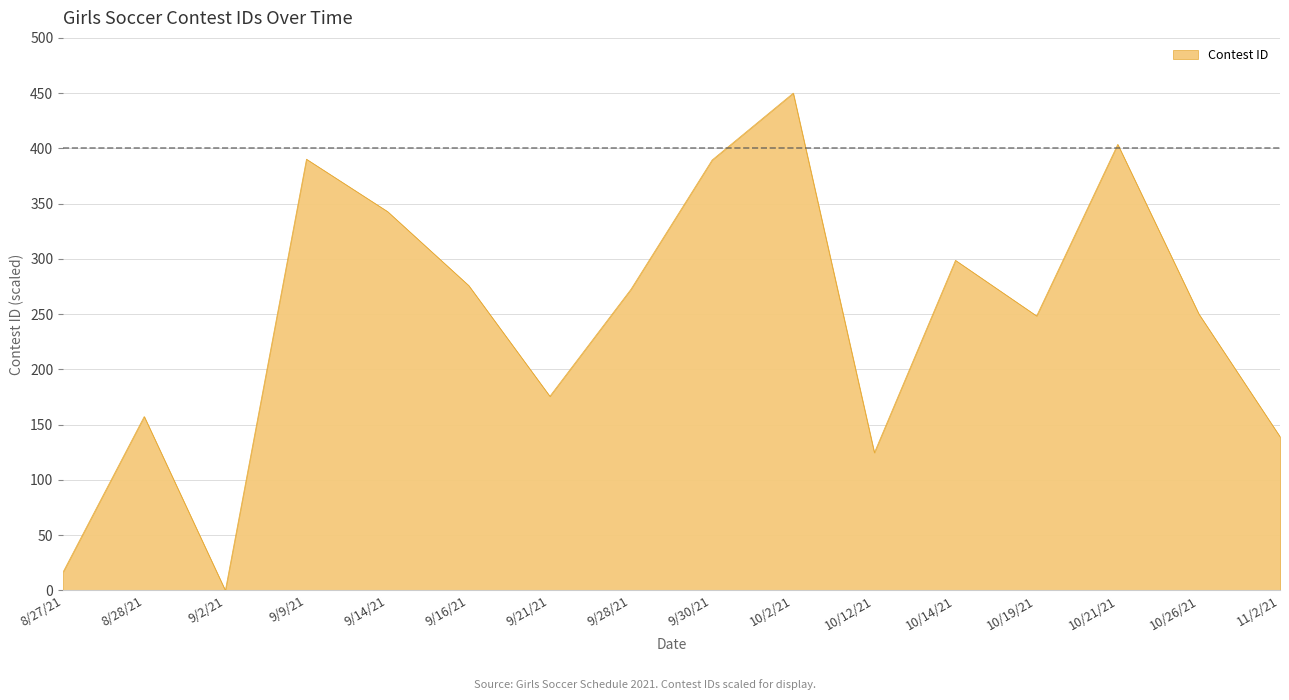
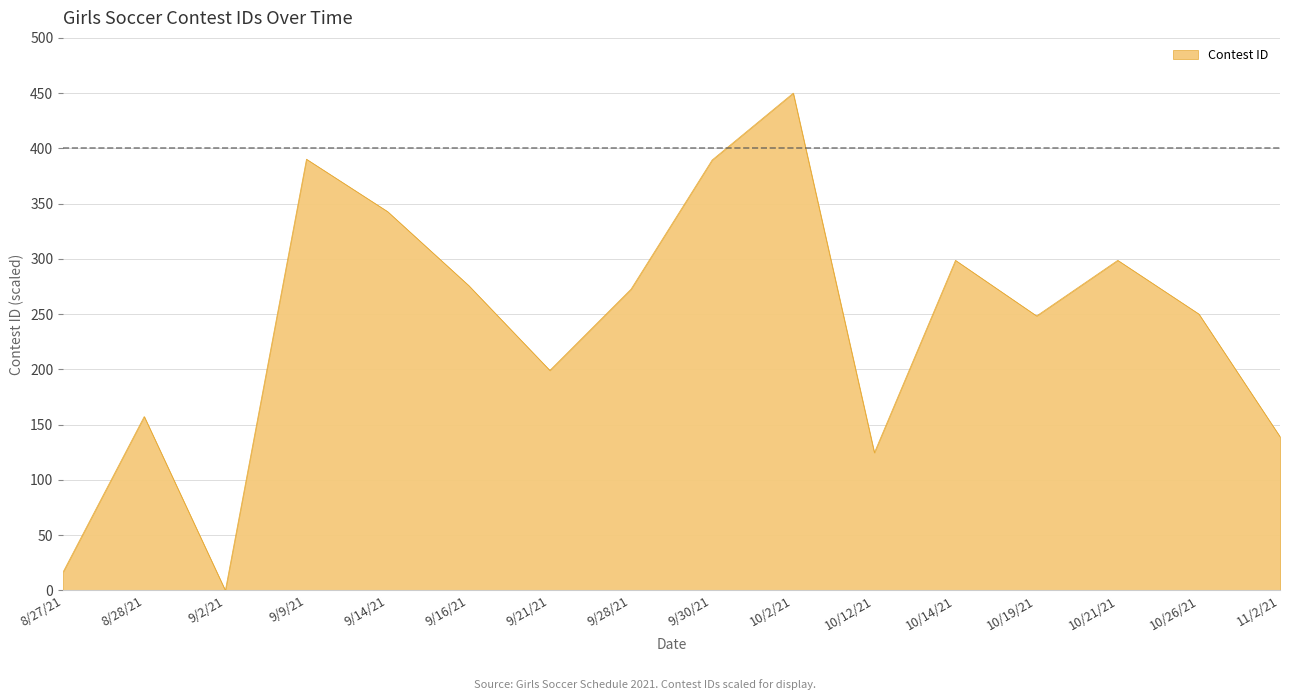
  {
    "8/27/21": 17,
    "8/28/21": 157,
    "9/2/21": 0,
    "9/9/21": 390,
    "9/14/21": 343,
    "9/16/21": 276,
-   "9/21/21": 176,
+   "9/21/21": 199,
    "9/28/21": 273,
    "9/30/21": 389,
    "10/2/21": 450,
    "10/12/21": 125,
    "10/14/21": 299,
    "10/19/21": 248,
-   "10/21/21": 404,
+   "10/21/21": 299,
    "10/26/21": 250,
    "11/2/21": 139
  }
